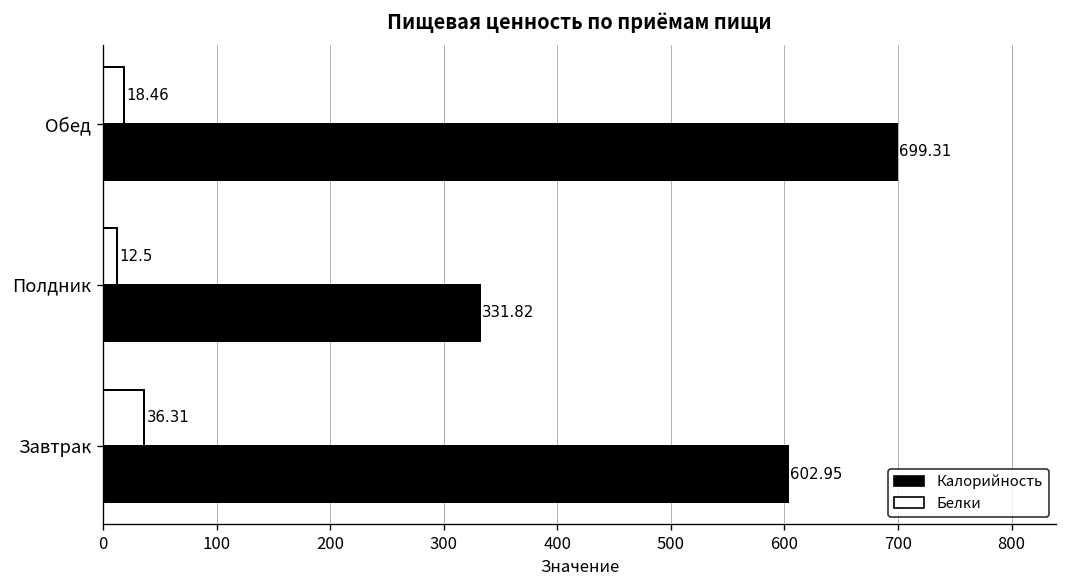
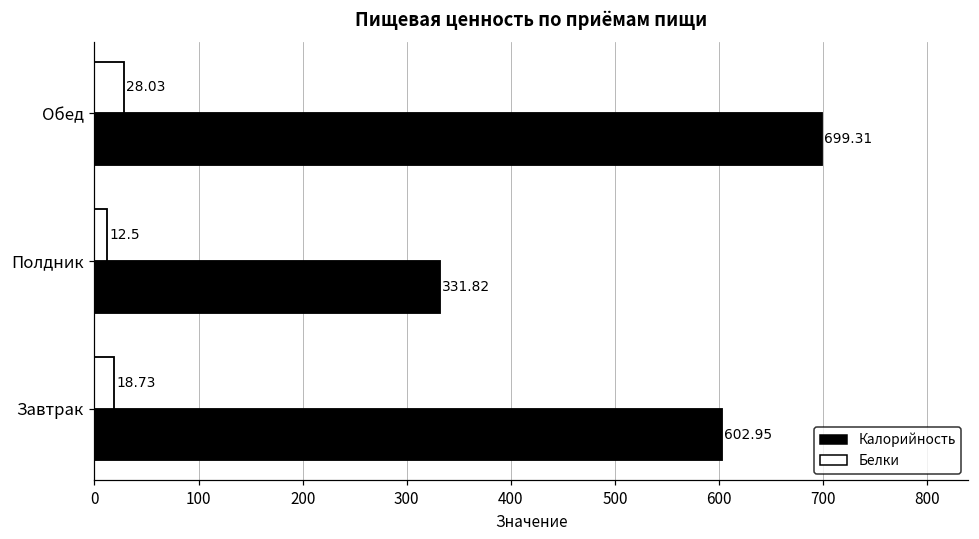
  {
    "Калорийность": {
      "Обед": 699.31,
      "Полдник": 331.82,
      "Завтрак": 602.95
    },
    "Белки": {
-     "Обед": 18.46,
+     "Обед": 28.03,
      "Полдник": 12.5,
-     "Завтрак": 36.31
+     "Завтрак": 18.73
    }
  }
